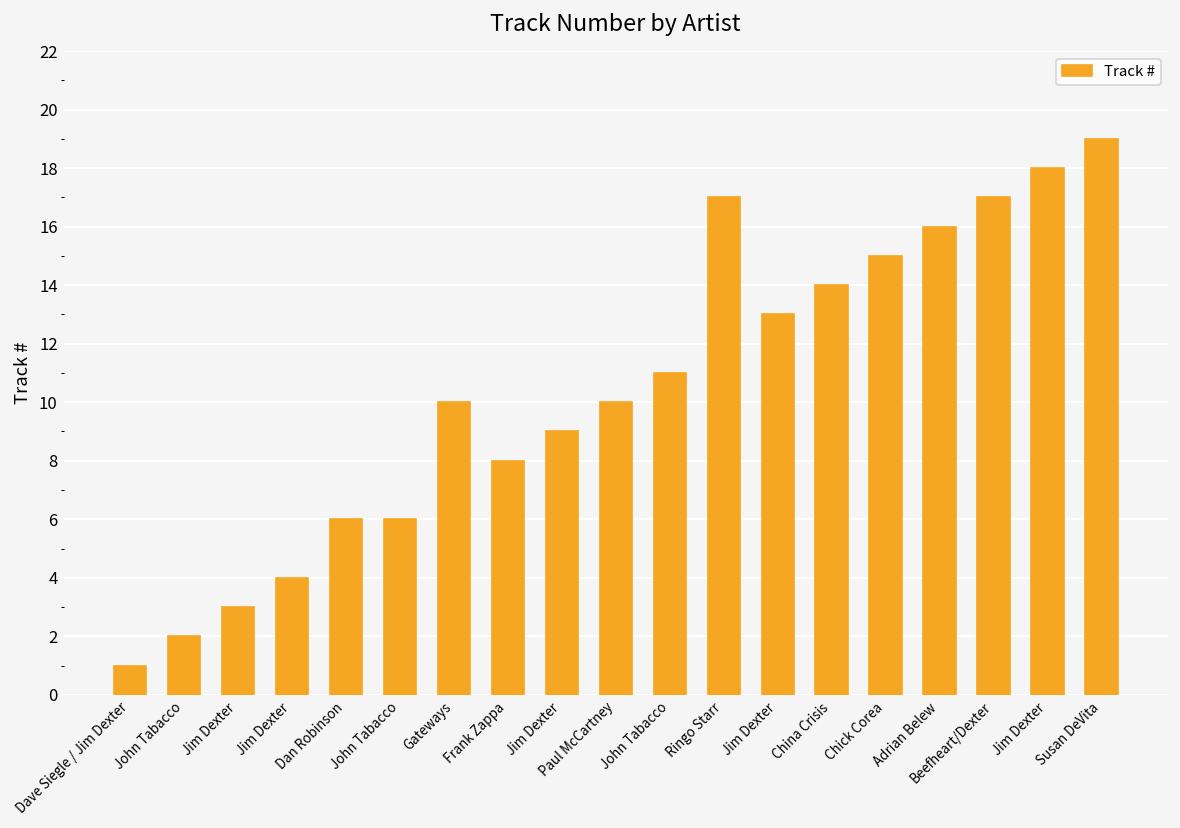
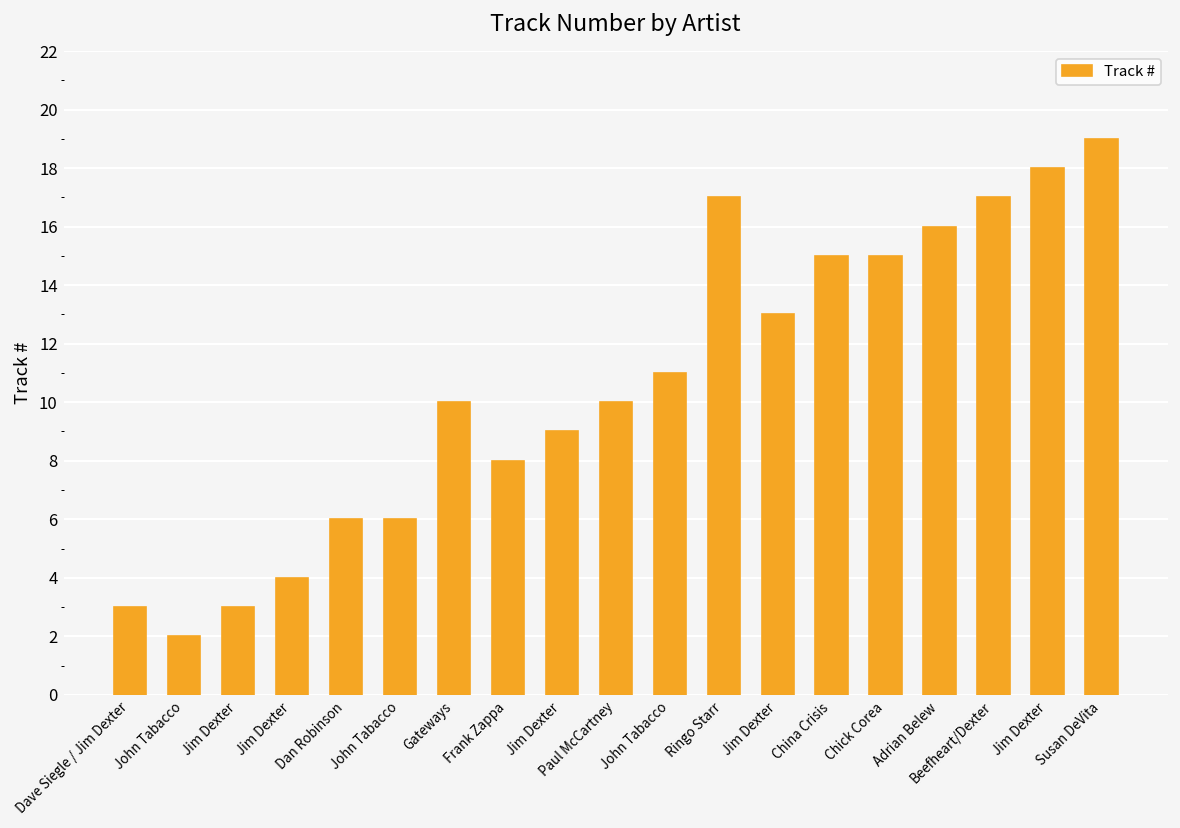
  {
-   "Dave Siegle / Jim Dexter": 1,
+   "Dave Siegle / Jim Dexter": 3,
    "Dan Robinson": 6,
    "Gateways": 10,
    "Frank Zappa": 8,
    "Paul McCartney": 10,
    "Ringo Starr": 17,
-   "China Crisis": 14,
+   "China Crisis": 15,
    "Chick Corea": 15,
    "Adrian Belew": 16,
    "Beefheart/Dexter": 17,
    "Susan DeVita": 19
  }
